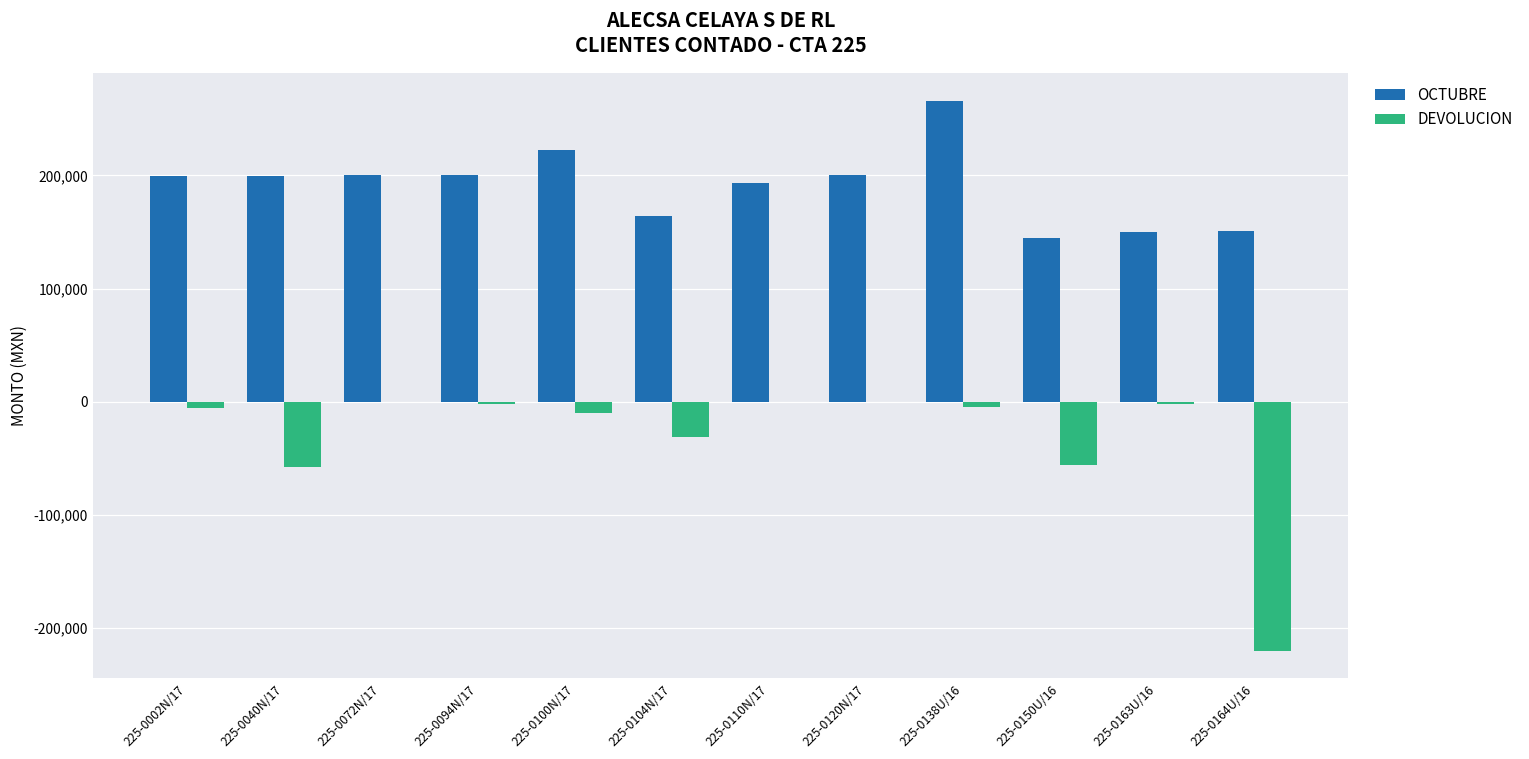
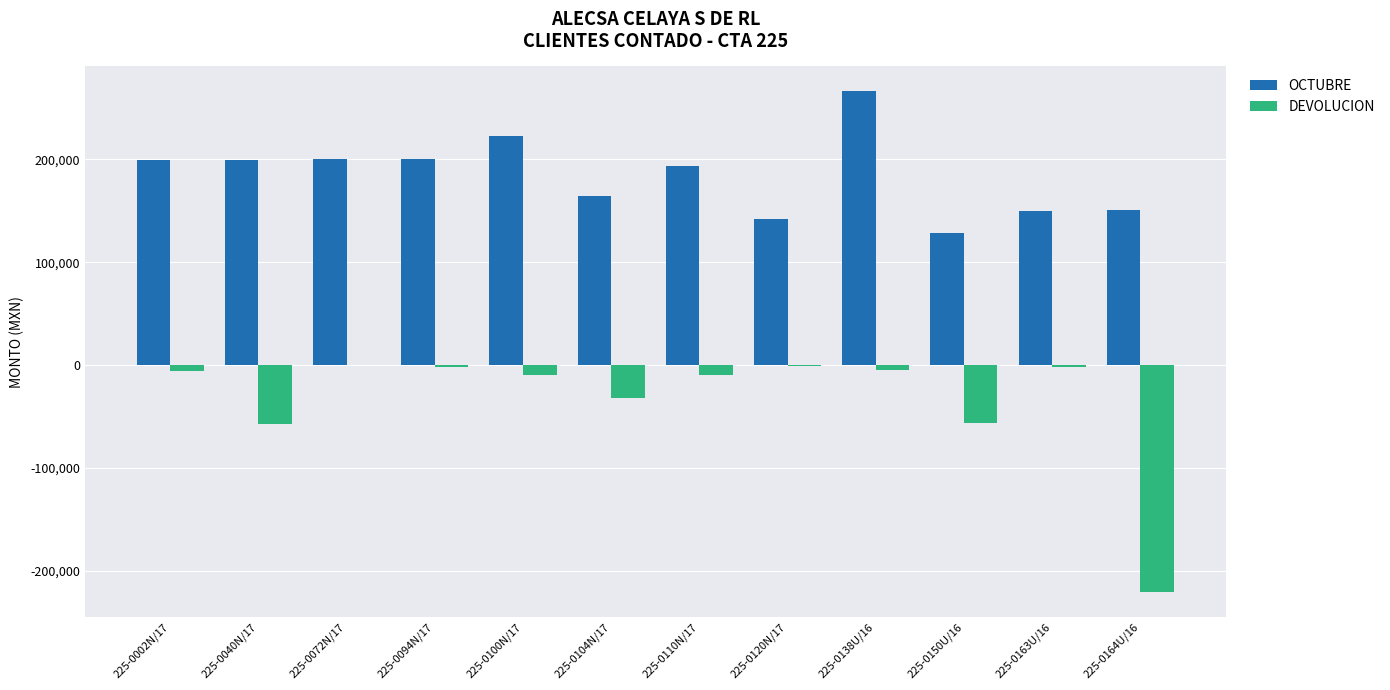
  {
    "OCTUBRE": {
      "225-0002N/17": "200,000",
      "225-0040N/17": "200,000",
      "225-0072N/17": "200,000",
      "225-0094N/17": "201,000",
      "225-0100N/17": "223,000",
      "225-0104N/17": "164,000",
      "225-0110N/17": "193,000",
-     "225-0120N/17": "200,000",
+     "225-0120N/17": "142,000",
      "225-0138U/16": "266,000",
-     "225-0150U/16": "145,000",
+     "225-0150U/16": "129,000",
      "225-0163U/16": "150,000",
      "225-0164U/16": "151,000"
    },
    "DEVOLUCION": {
      "225-0002N/17": "-6,000",
      "225-0040N/17": "-58,000",
      "225-0100N/17": "-10,000",
      "225-0104N/17": "-32,000",
-     "225-0110N/17": "-1,000",
+     "225-0110N/17": "-10,000",
      "225-0138U/16": "-5,000",
      "225-0150U/16": "-56,000",
      "225-0164U/16": "-220,000"
    }
  }
